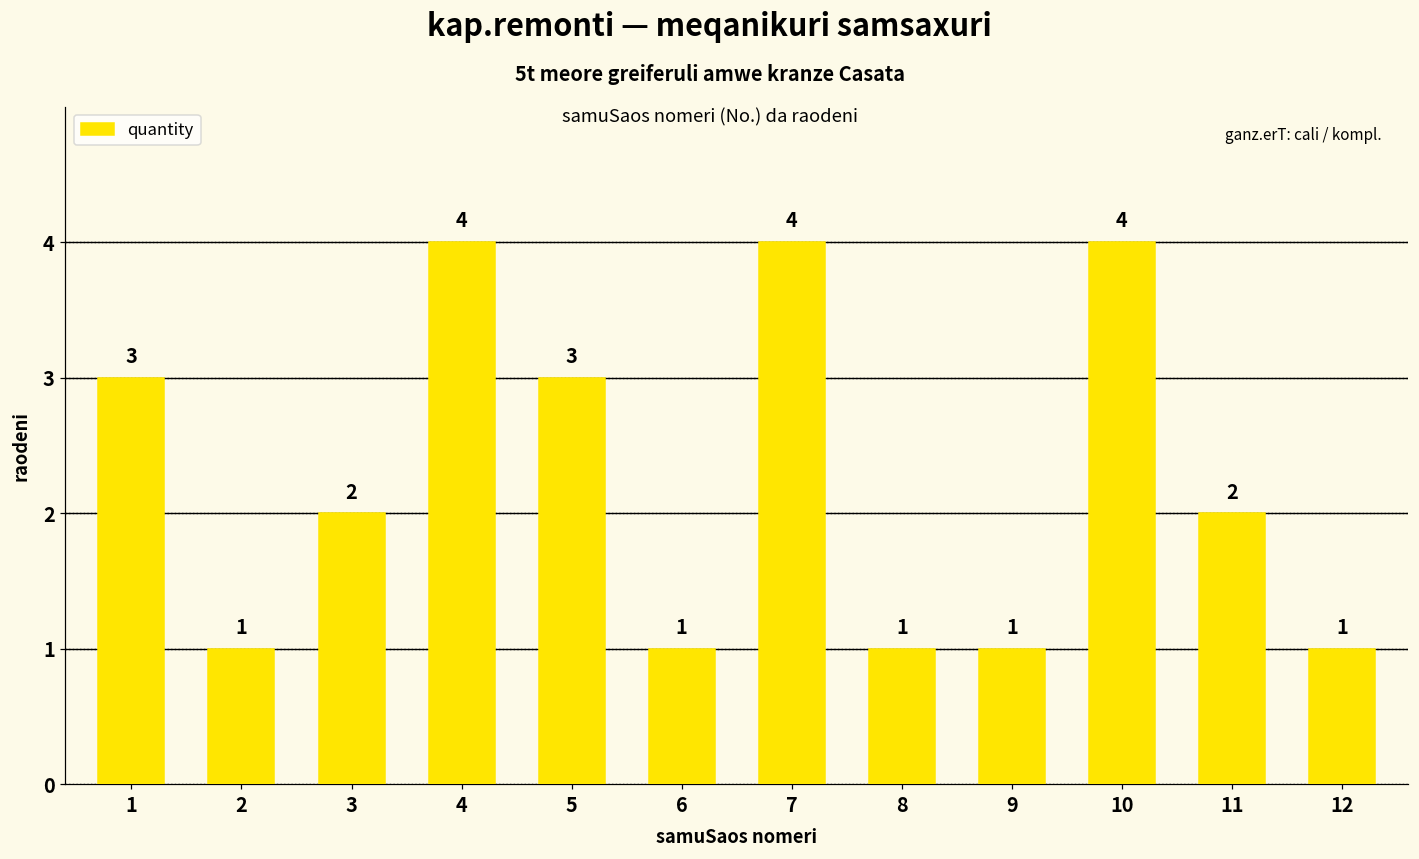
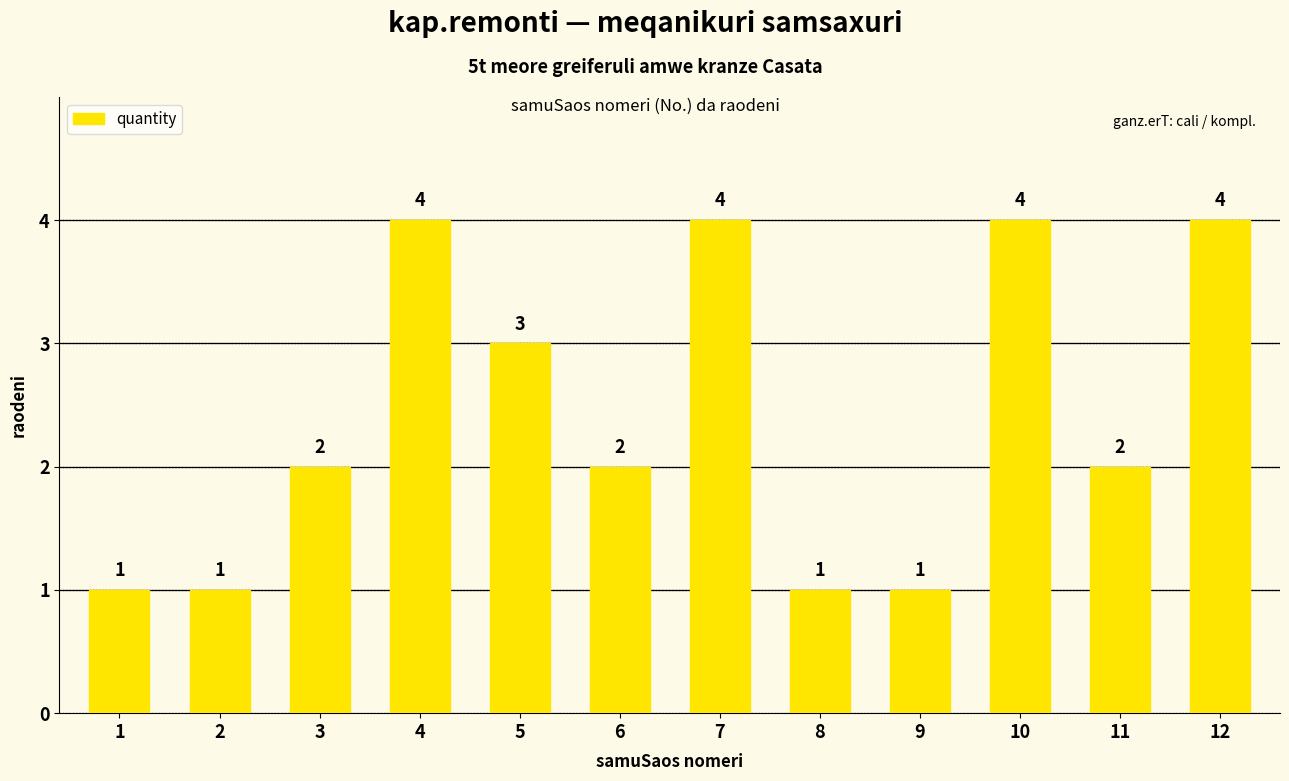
  {
-   "1": 3,
+   "1": 1,
    "2": 1,
    "3": 2,
    "4": 4,
    "5": 3,
-   "6": 1,
+   "6": 2,
    "7": 4,
    "8": 1,
    "9": 1,
    "10": 4,
    "11": 2,
-   "12": 1
+   "12": 4
  }
